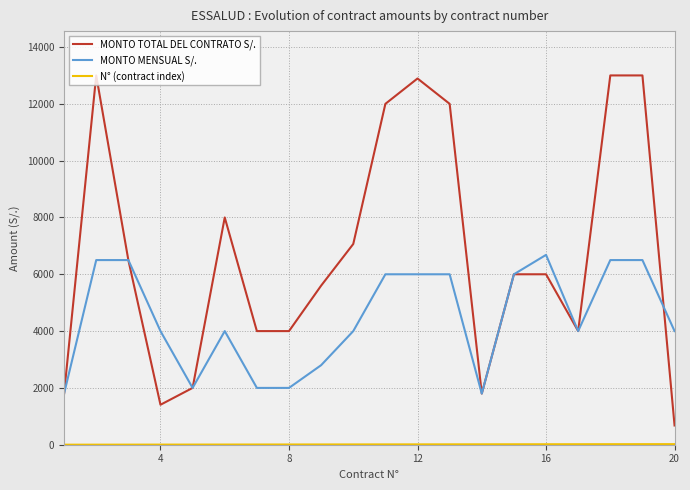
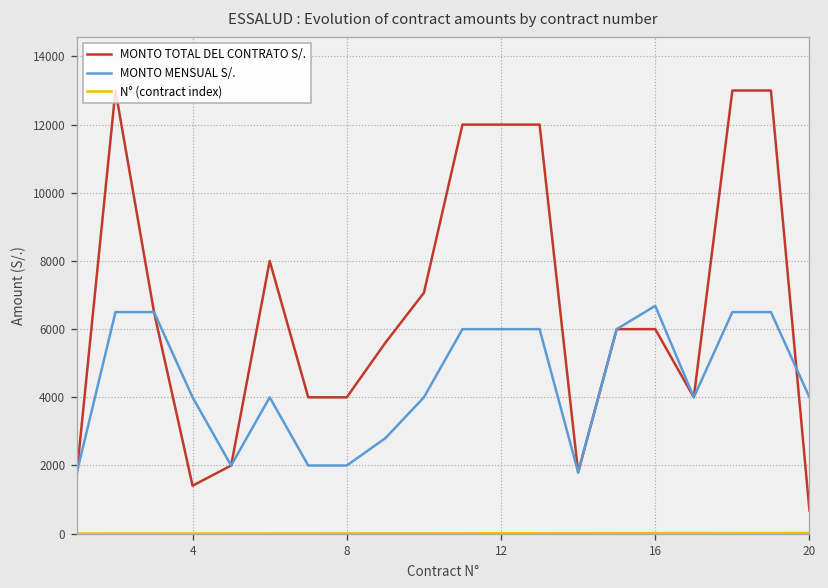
  {
    "MONTO TOTAL DEL CONTRATO S/.": {
      "4": 1400,
      "8": 4000,
-     "12": 12900,
+     "12": 12000,
      "16": 6000,
      "20": 700
    },
    "MONTO MENSUAL S/.": {
      "4": 4000,
      "8": 2000,
      "12": 6000,
      "16": 6700,
      "20": 4000
    },
    "N° (contract index)": {
      "4": 0,
      "8": 0,
      "12": 0,
      "16": 0,
      "20": 0
    }
  }
